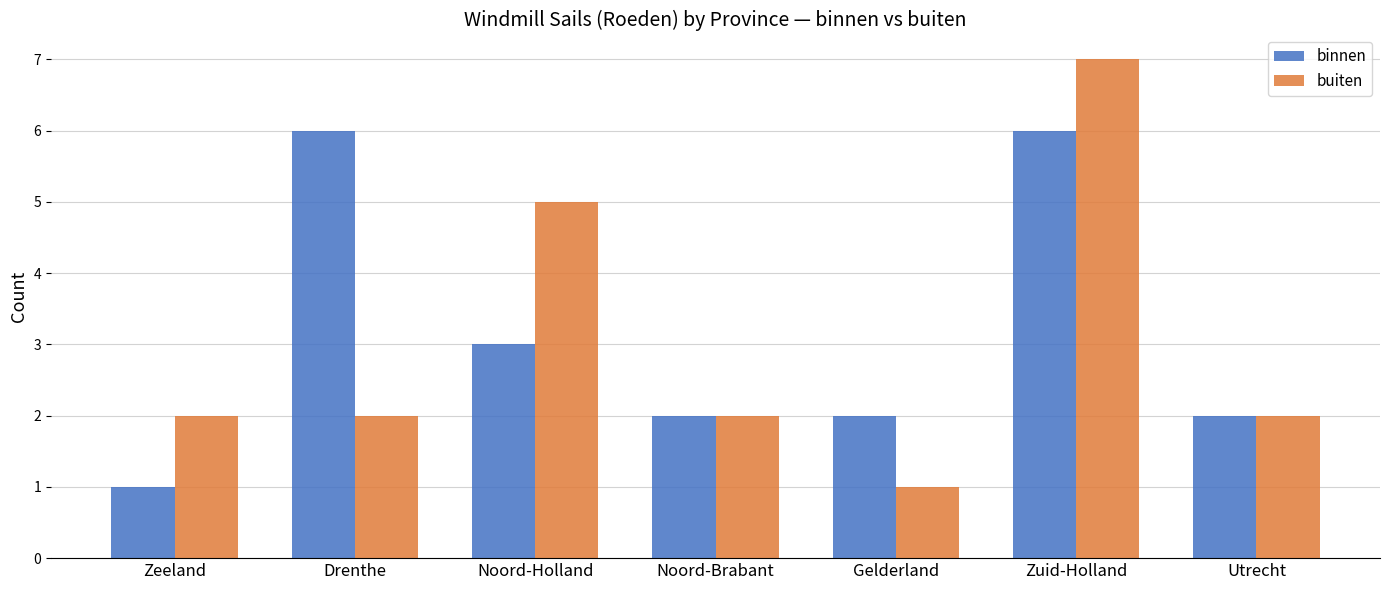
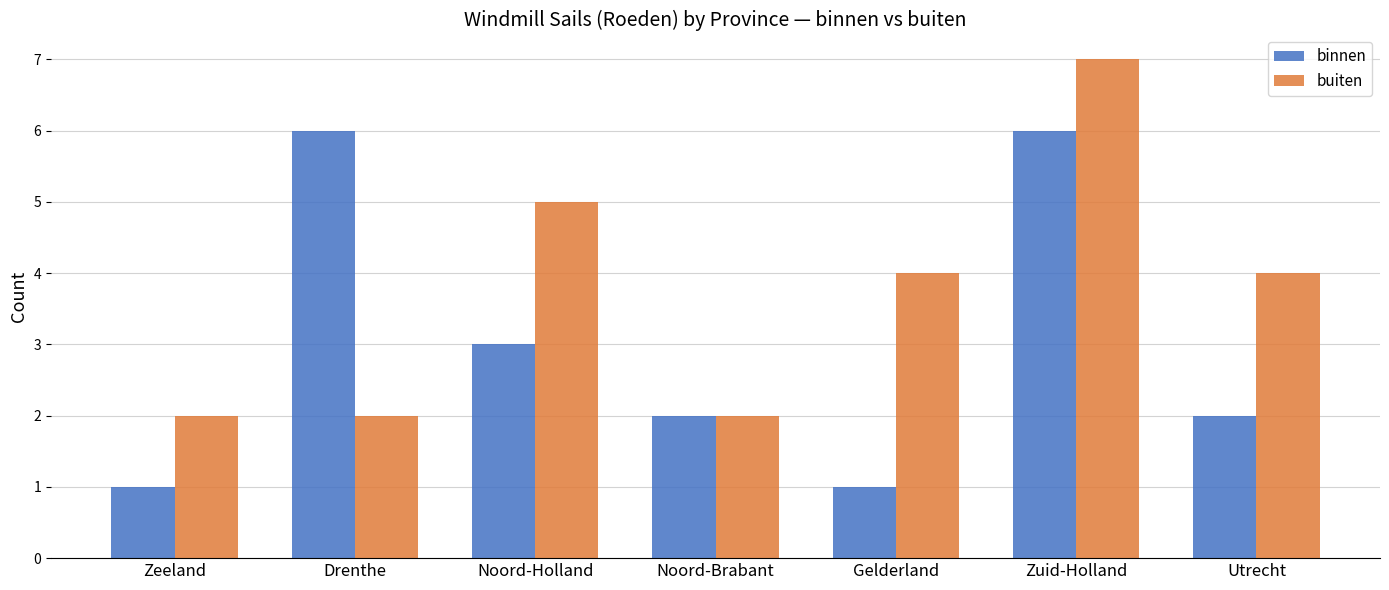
  {
    "binnen": {
      "Zeeland": 1,
      "Drenthe": 6,
      "Noord-Holland": 3,
      "Noord-Brabant": 2,
-     "Gelderland": 2,
+     "Gelderland": 1,
      "Zuid-Holland": 6,
      "Utrecht": 2
    },
    "buiten": {
      "Zeeland": 2,
      "Drenthe": 2,
      "Noord-Holland": 5,
      "Noord-Brabant": 2,
-     "Gelderland": 1,
+     "Gelderland": 4,
      "Zuid-Holland": 7,
-     "Utrecht": 2
+     "Utrecht": 4
    }
  }
